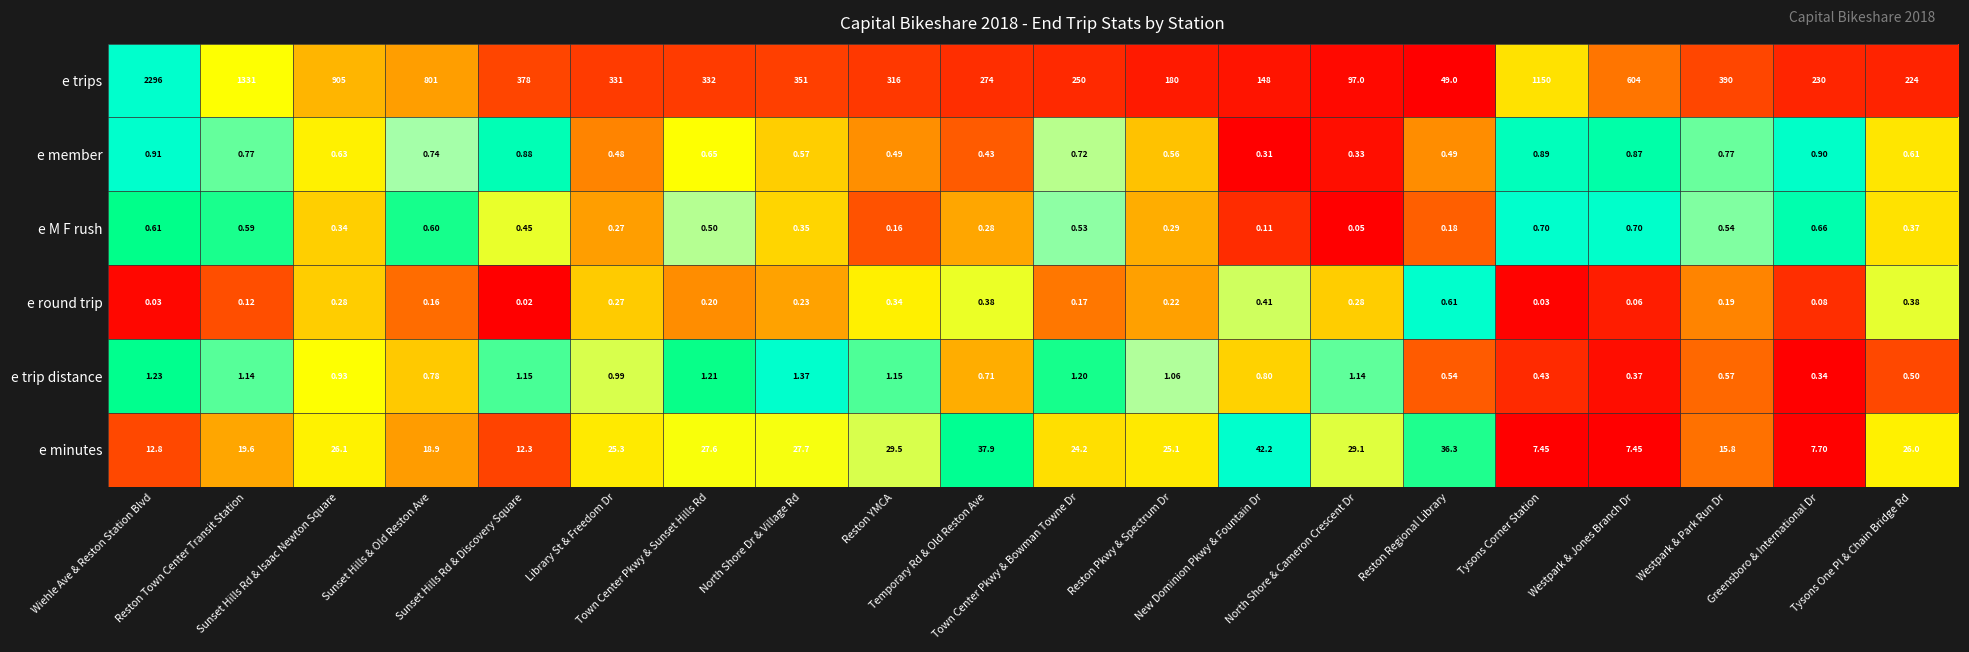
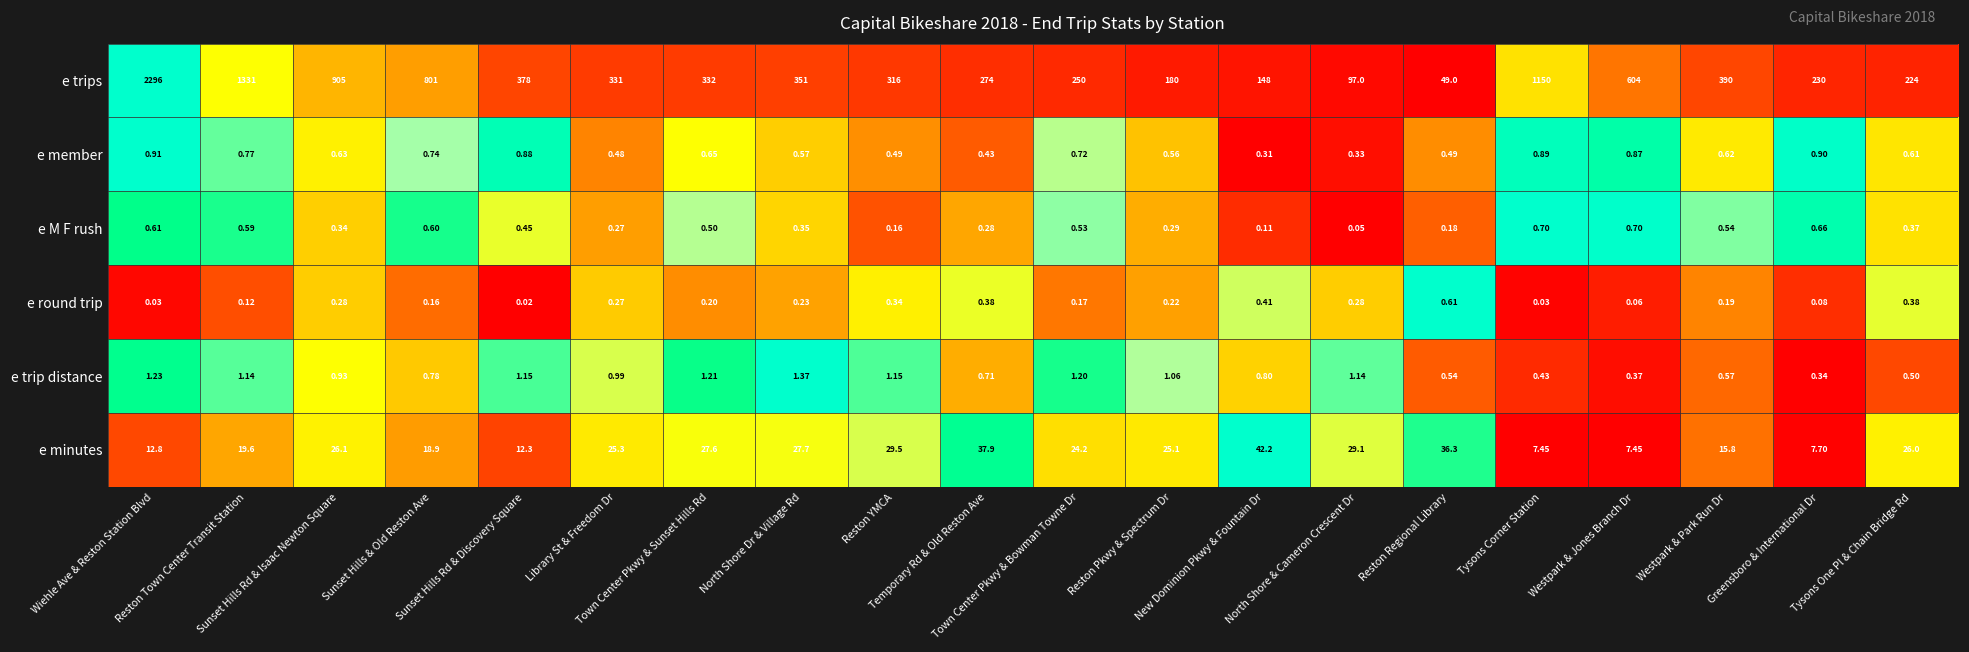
  {
    "e trips": {
      "Wiehle Ave & Reston Station Blvd": 2296,
      "Reston Town Center Transit Station": 1331,
      "Sunset Hills Rd & Isaac Newton Square": 905,
      "Sunset Hills & Old Reston Ave": 801,
      "Sunset Hills Rd & Discovery Square": 378,
      "Library St & Freedom Dr": 331,
      "Town Center Pkwy & Sunset Hills Rd": 332,
      "North Shore Dr & Village Rd": 351,
      "Reston YMCA": 316,
      "Temporary Rd & Old Reston Ave": 274,
      "Town Center Pkwy & Bowman Towne Dr": 250,
      "Reston Pkwy & Spectrum Dr": 180,
      "New Dominion Pkwy & Fountain Dr": 148,
      "North Shore & Cameron Crescent Dr": 97.0,
      "Reston Regional Library": 49.0,
      "Tysons Corner Station": 1150,
      "Westpark & Jones Branch Dr": 604,
      "Westpark & Park Run Dr": 390,
      "Greensboro & International Dr": 230,
      "Tysons One Pl & Chain Bridge Rd": 224
    },
    "e member": {
      "Wiehle Ave & Reston Station Blvd": 0.91,
      "Reston Town Center Transit Station": 0.77,
      "Sunset Hills Rd & Isaac Newton Square": 0.63,
      "Sunset Hills & Old Reston Ave": 0.74,
      "Sunset Hills Rd & Discovery Square": 0.88,
      "Library St & Freedom Dr": 0.48,
      "Town Center Pkwy & Sunset Hills Rd": 0.65,
      "North Shore Dr & Village Rd": 0.57,
      "Reston YMCA": 0.49,
      "Temporary Rd & Old Reston Ave": 0.43,
      "Town Center Pkwy & Bowman Towne Dr": 0.72,
      "Reston Pkwy & Spectrum Dr": 0.56,
      "New Dominion Pkwy & Fountain Dr": 0.31,
      "North Shore & Cameron Crescent Dr": 0.33,
      "Reston Regional Library": 0.49,
      "Tysons Corner Station": 0.89,
      "Westpark & Jones Branch Dr": 0.87,
-     "Westpark & Park Run Dr": 0.77,
+     "Westpark & Park Run Dr": 0.62,
      "Greensboro & International Dr": 0.90,
      "Tysons One Pl & Chain Bridge Rd": 0.61
    },
    "e M F rush": {
      "Wiehle Ave & Reston Station Blvd": 0.61,
      "Reston Town Center Transit Station": 0.59,
      "Sunset Hills Rd & Isaac Newton Square": 0.34,
      "Sunset Hills & Old Reston Ave": 0.60,
      "Sunset Hills Rd & Discovery Square": 0.45,
      "Library St & Freedom Dr": 0.27,
      "Town Center Pkwy & Sunset Hills Rd": 0.50,
      "North Shore Dr & Village Rd": 0.35,
      "Reston YMCA": 0.16,
      "Temporary Rd & Old Reston Ave": 0.28,
      "Town Center Pkwy & Bowman Towne Dr": 0.53,
      "Reston Pkwy & Spectrum Dr": 0.29,
      "New Dominion Pkwy & Fountain Dr": 0.11,
      "North Shore & Cameron Crescent Dr": 0.05,
      "Reston Regional Library": 0.18,
      "Tysons Corner Station": 0.70,
      "Westpark & Jones Branch Dr": 0.70,
      "Westpark & Park Run Dr": 0.54,
      "Greensboro & International Dr": 0.66,
      "Tysons One Pl & Chain Bridge Rd": 0.37
    },
    "e round trip": {
      "Wiehle Ave & Reston Station Blvd": 0.03,
      "Reston Town Center Transit Station": 0.12,
      "Sunset Hills Rd & Isaac Newton Square": 0.28,
      "Sunset Hills & Old Reston Ave": 0.16,
      "Sunset Hills Rd & Discovery Square": 0.02,
      "Library St & Freedom Dr": 0.27,
      "Town Center Pkwy & Sunset Hills Rd": 0.20,
      "North Shore Dr & Village Rd": 0.23,
      "Reston YMCA": 0.34,
      "Temporary Rd & Old Reston Ave": 0.38,
      "Town Center Pkwy & Bowman Towne Dr": 0.17,
      "Reston Pkwy & Spectrum Dr": 0.22,
      "New Dominion Pkwy & Fountain Dr": 0.41,
      "North Shore & Cameron Crescent Dr": 0.28,
      "Reston Regional Library": 0.61,
      "Tysons Corner Station": 0.03,
      "Westpark & Jones Branch Dr": 0.06,
      "Westpark & Park Run Dr": 0.19,
      "Greensboro & International Dr": 0.08,
      "Tysons One Pl & Chain Bridge Rd": 0.38
    },
    "e trip distance": {
      "Wiehle Ave & Reston Station Blvd": 1.23,
      "Reston Town Center Transit Station": 1.14,
      "Sunset Hills Rd & Isaac Newton Square": 0.93,
      "Sunset Hills & Old Reston Ave": 0.78,
      "Sunset Hills Rd & Discovery Square": 1.15,
      "Library St & Freedom Dr": 0.99,
      "Town Center Pkwy & Sunset Hills Rd": 1.21,
      "North Shore Dr & Village Rd": 1.37,
      "Reston YMCA": 1.15,
      "Temporary Rd & Old Reston Ave": 0.71,
      "Town Center Pkwy & Bowman Towne Dr": 1.20,
      "Reston Pkwy & Spectrum Dr": 1.06,
      "New Dominion Pkwy & Fountain Dr": 0.80,
      "North Shore & Cameron Crescent Dr": 1.14,
      "Reston Regional Library": 0.54,
      "Tysons Corner Station": 0.43,
      "Westpark & Jones Branch Dr": 0.37,
      "Westpark & Park Run Dr": 0.57,
      "Greensboro & International Dr": 0.34,
      "Tysons One Pl & Chain Bridge Rd": 0.50
    },
    "e minutes": {
      "Wiehle Ave & Reston Station Blvd": 12.8,
      "Reston Town Center Transit Station": 19.6,
      "Sunset Hills Rd & Isaac Newton Square": 26.1,
      "Sunset Hills & Old Reston Ave": 18.9,
      "Sunset Hills Rd & Discovery Square": 12.3,
      "Library St & Freedom Dr": 25.3,
      "Town Center Pkwy & Sunset Hills Rd": 27.6,
      "North Shore Dr & Village Rd": 27.7,
      "Reston YMCA": 29.5,
      "Temporary Rd & Old Reston Ave": 37.9,
      "Town Center Pkwy & Bowman Towne Dr": 24.2,
      "Reston Pkwy & Spectrum Dr": 25.1,
      "New Dominion Pkwy & Fountain Dr": 42.2,
      "North Shore & Cameron Crescent Dr": 29.1,
      "Reston Regional Library": 36.3,
      "Tysons Corner Station": 7.45,
      "Westpark & Jones Branch Dr": 7.45,
      "Westpark & Park Run Dr": 15.8,
      "Greensboro & International Dr": 7.70,
      "Tysons One Pl & Chain Bridge Rd": 26.0
    }
  }
